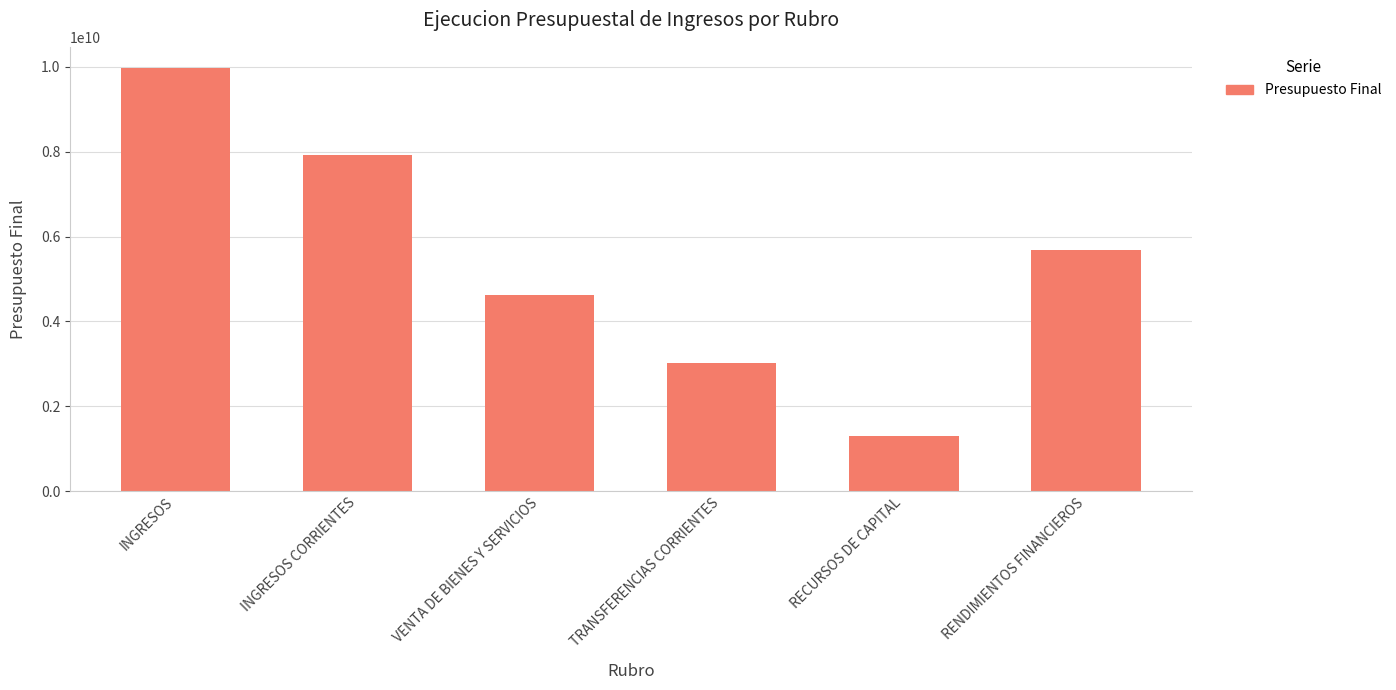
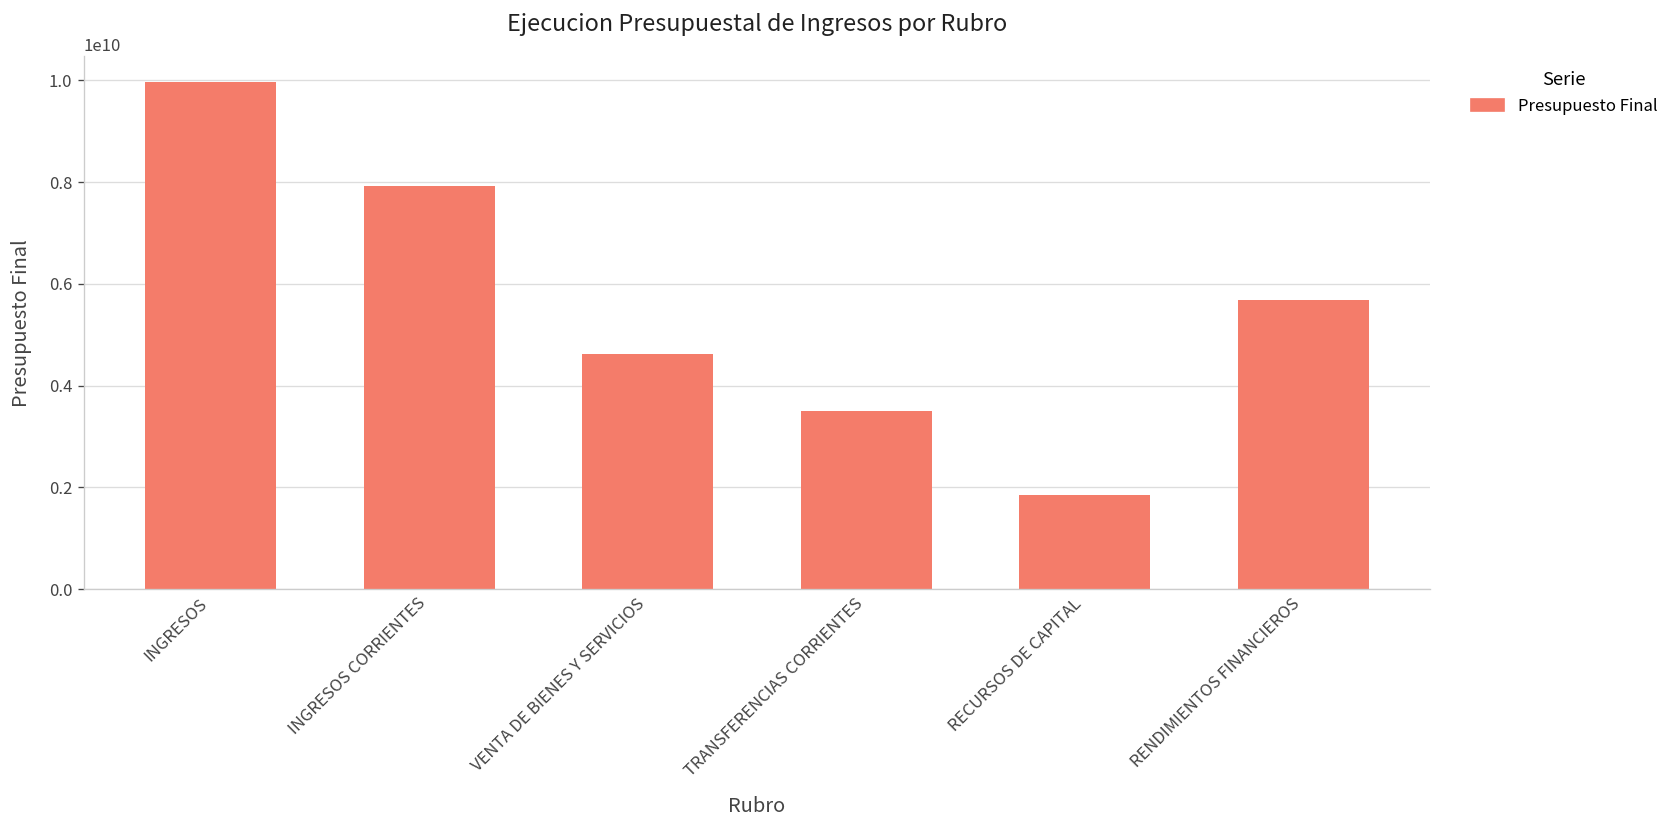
  {
    "INGRESOS": 10000000000,
    "INGRESOS CORRIENTES": 7900000000,
    "VENTA DE BIENES Y SERVICIOS": 4600000000,
-   "TRANSFERENCIAS CORRIENTES": 3000000000,
-   "RECURSOS DE CAPITAL": 1300000000,
+   "TRANSFERENCIAS CORRIENTES": 3500000000,
+   "RECURSOS DE CAPITAL": 1900000000,
    "RENDIMIENTOS FINANCIEROS": 5700000000
  }
